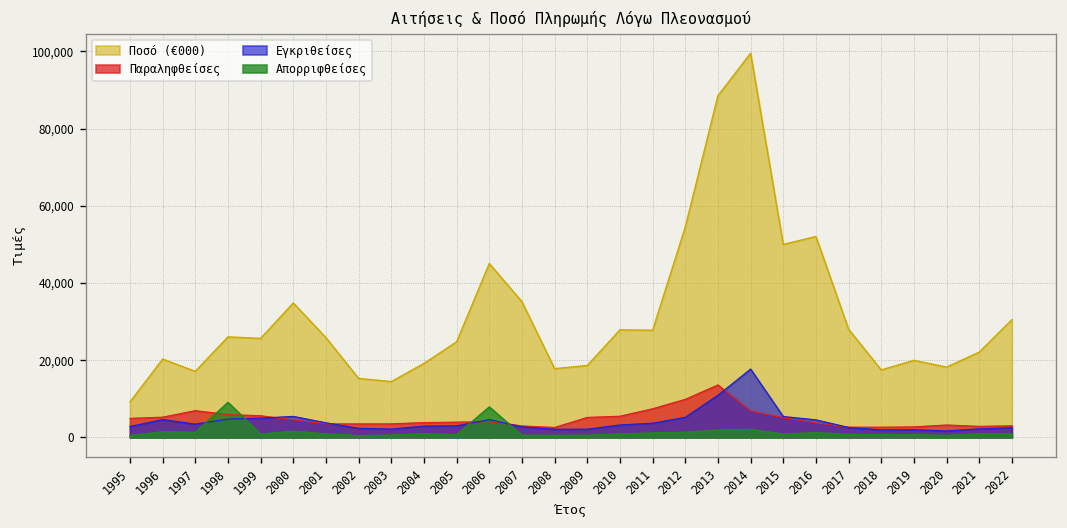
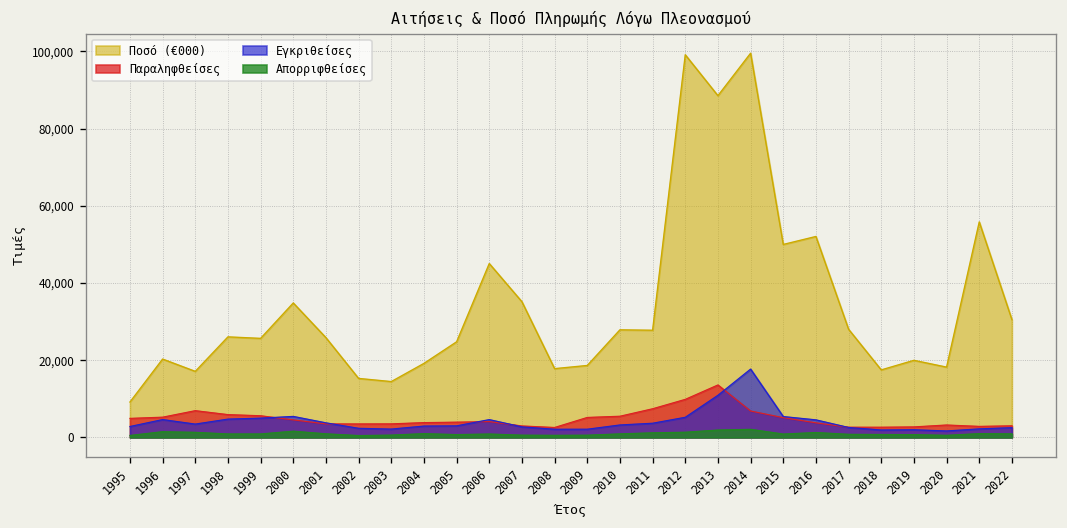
  {
    "Ποσό (€000)": {
      "1995": "9,000",
      "1996": "20,000",
      "1997": "17,000",
      "1998": "26,000",
      "1999": "26,000",
      "2000": "35,000",
      "2001": "26,000",
      "2002": "15,000",
      "2003": "14,000",
      "2004": "19,000",
      "2005": "25,000",
      "2006": "45,000",
      "2007": "35,000",
      "2008": "18,000",
      "2009": "19,000",
      "2010": "28,000",
      "2011": "28,000",
-     "2012": "54,000",
+     "2012": "99,000",
      "2013": "89,000",
      "2014": "100,000",
      "2015": "50,000",
      "2016": "52,000",
      "2017": "28,000",
      "2018": "17,000",
      "2019": "20,000",
      "2020": "18,000",
-     "2021": "22,000",
+     "2021": "56,000",
      "2022": "31,000"
    },
    "Παραληφθείσες": {
      "1995": "5,000",
      "1997": "7,000",
      "1998": "6,000",
      "2000": "5,000",
      "2002": "3,000",
      "2003": "4,000",
      "2004": "4,000",
      "2005": "4,000",
      "2009": "5,000",
      "2010": "5,000",
      "2011": "7,000",
      "2012": "10,000",
      "2013": "14,000",
      "2014": "7,000",
      "2020": "3,000"
    },
    "Εγκριθείσες": {
      "1995": "3,000",
      "1997": "3,000",
      "1998": "5,000",
      "2000": "5,000",
      "2002": "2,000",
      "2003": "2,000",
      "2004": "3,000",
      "2005": "3,000",
      "2009": "2,000",
      "2010": "3,000",
      "2011": "4,000",
      "2012": "5,000",
      "2013": "11,000",
      "2014": "18,000",
      "2020": "2,000"
    },
    "Απορριφθείσες": {
      "1995": "1,000",
      "1996": "1,000",
      "1997": "1,000",
-     "1998": "9,000",
+     "1998": "1,000",
      "1999": "1,000",
      "2000": "2,000",
      "2001": "1,000",
      "2002": "0",
      "2003": "1,000",
      "2004": "1,000",
      "2005": "1,000",
-     "2006": "8,000",
+     "2006": "1,000",
      "2007": "1,000",
      "2008": "1,000",
      "2009": "1,000",
      "2010": "1,000",
      "2011": "1,000",
      "2012": "1,000",
      "2013": "2,000",
      "2014": "2,000",
      "2015": "1,000",
      "2016": "1,000",
      "2017": "1,000",
      "2018": "1,000",
      "2019": "1,000",
      "2020": "1,000",
      "2021": "1,000",
      "2022": "1,000"
    }
  }
